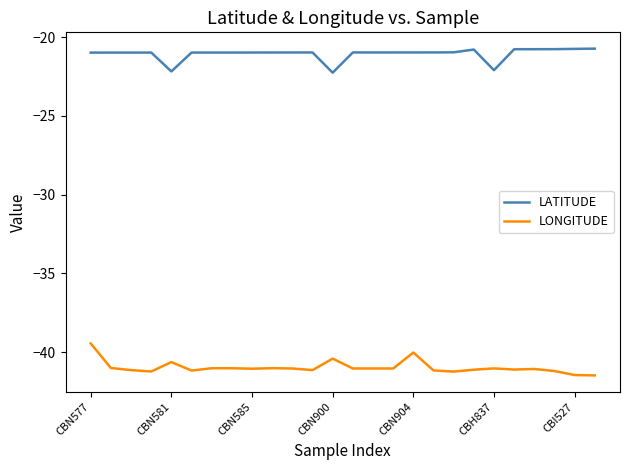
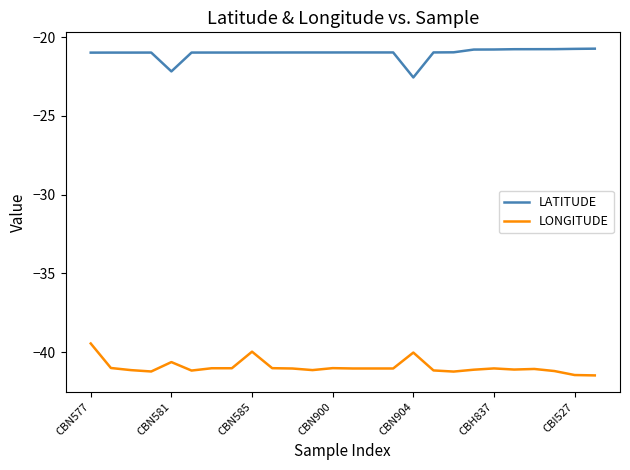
  {
    "LATITUDE": {
      "CBN577": -21.0,
      "CBN581": -22.2,
      "CBN585": -21.0,
-     "CBN900": -22.3,
-     "CBN904": -21.0,
-     "CBH837": -22.1,
+     "CBN900": -21.0,
+     "CBN904": -22.6,
+     "CBH837": -20.8,
      "CBI527": -20.7
    },
    "LONGITUDE": {
      "CBN577": -39.5,
      "CBN581": -40.6,
-     "CBN585": -41.1,
-     "CBN900": -40.4,
+     "CBN585": -40.0,
+     "CBN900": -41.0,
      "CBN904": -40.0,
      "CBH837": -41.0,
      "CBI527": -41.5
    }
  }
